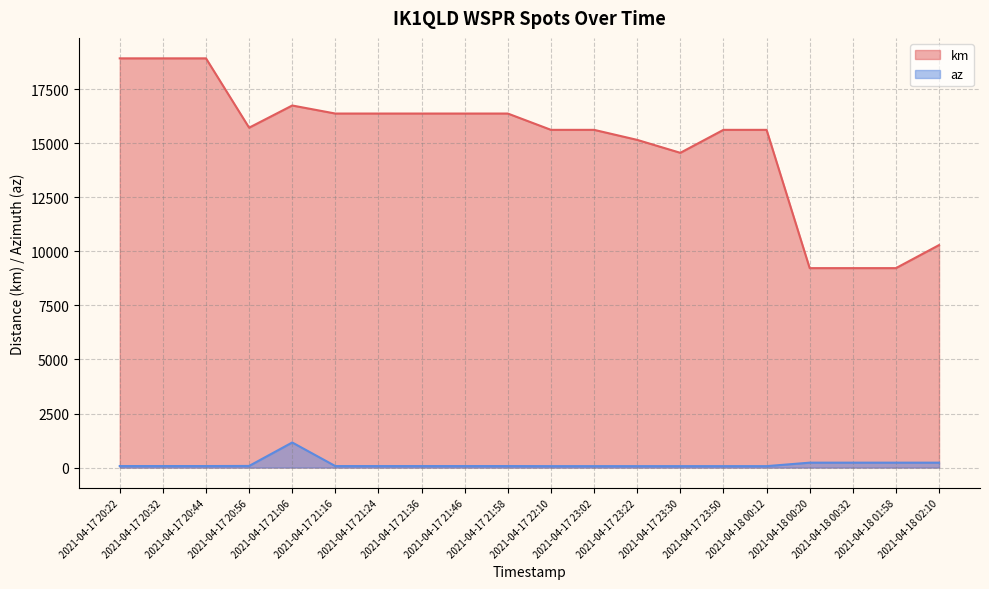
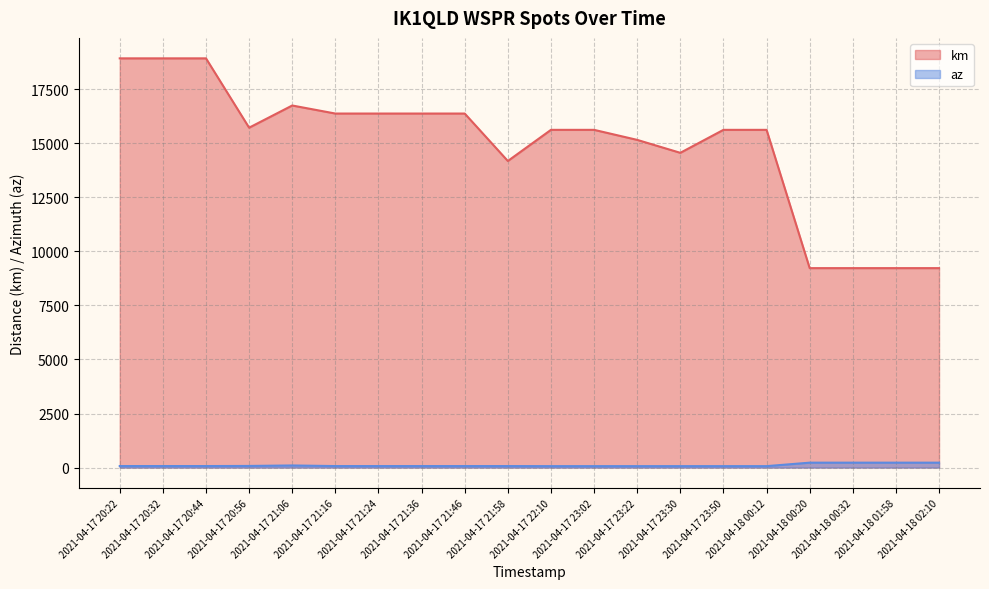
  {
    "km": {
      "2021-04-17 20:22": 18900,
      "2021-04-17 20:32": 18900,
      "2021-04-17 20:44": 18900,
      "2021-04-17 20:56": 15700,
      "2021-04-17 21:06": 16700,
      "2021-04-17 21:16": 16400,
      "2021-04-17 21:24": 16400,
      "2021-04-17 21:36": 16400,
      "2021-04-17 21:46": 16400,
-     "2021-04-17 21:58": 16400,
+     "2021-04-17 21:58": 14200,
      "2021-04-17 22:10": 15600,
      "2021-04-17 23:02": 15600,
      "2021-04-17 23:22": 15200,
      "2021-04-17 23:30": 14600,
      "2021-04-17 23:50": 15600,
      "2021-04-18 00:12": 15600,
      "2021-04-18 00:20": 9200,
      "2021-04-18 00:32": 9200,
      "2021-04-18 01:58": 9200,
-     "2021-04-18 02:10": 10300
+     "2021-04-18 02:10": 9200
    },
    "az": {
      "2021-04-17 20:22": 100,
      "2021-04-17 20:32": 100,
      "2021-04-17 20:44": 100,
      "2021-04-17 20:56": 100,
-     "2021-04-17 21:06": 1200,
+     "2021-04-17 21:06": 100,
      "2021-04-17 21:16": 100,
      "2021-04-17 21:24": 100,
      "2021-04-17 21:36": 100,
      "2021-04-17 21:46": 100,
      "2021-04-17 21:58": 100,
      "2021-04-17 22:10": 100,
      "2021-04-17 23:02": 100,
      "2021-04-17 23:22": 100,
      "2021-04-17 23:30": 100,
      "2021-04-17 23:50": 100,
      "2021-04-18 00:12": 100,
      "2021-04-18 00:20": 200,
      "2021-04-18 00:32": 200,
      "2021-04-18 01:58": 200,
      "2021-04-18 02:10": 200
    }
  }
